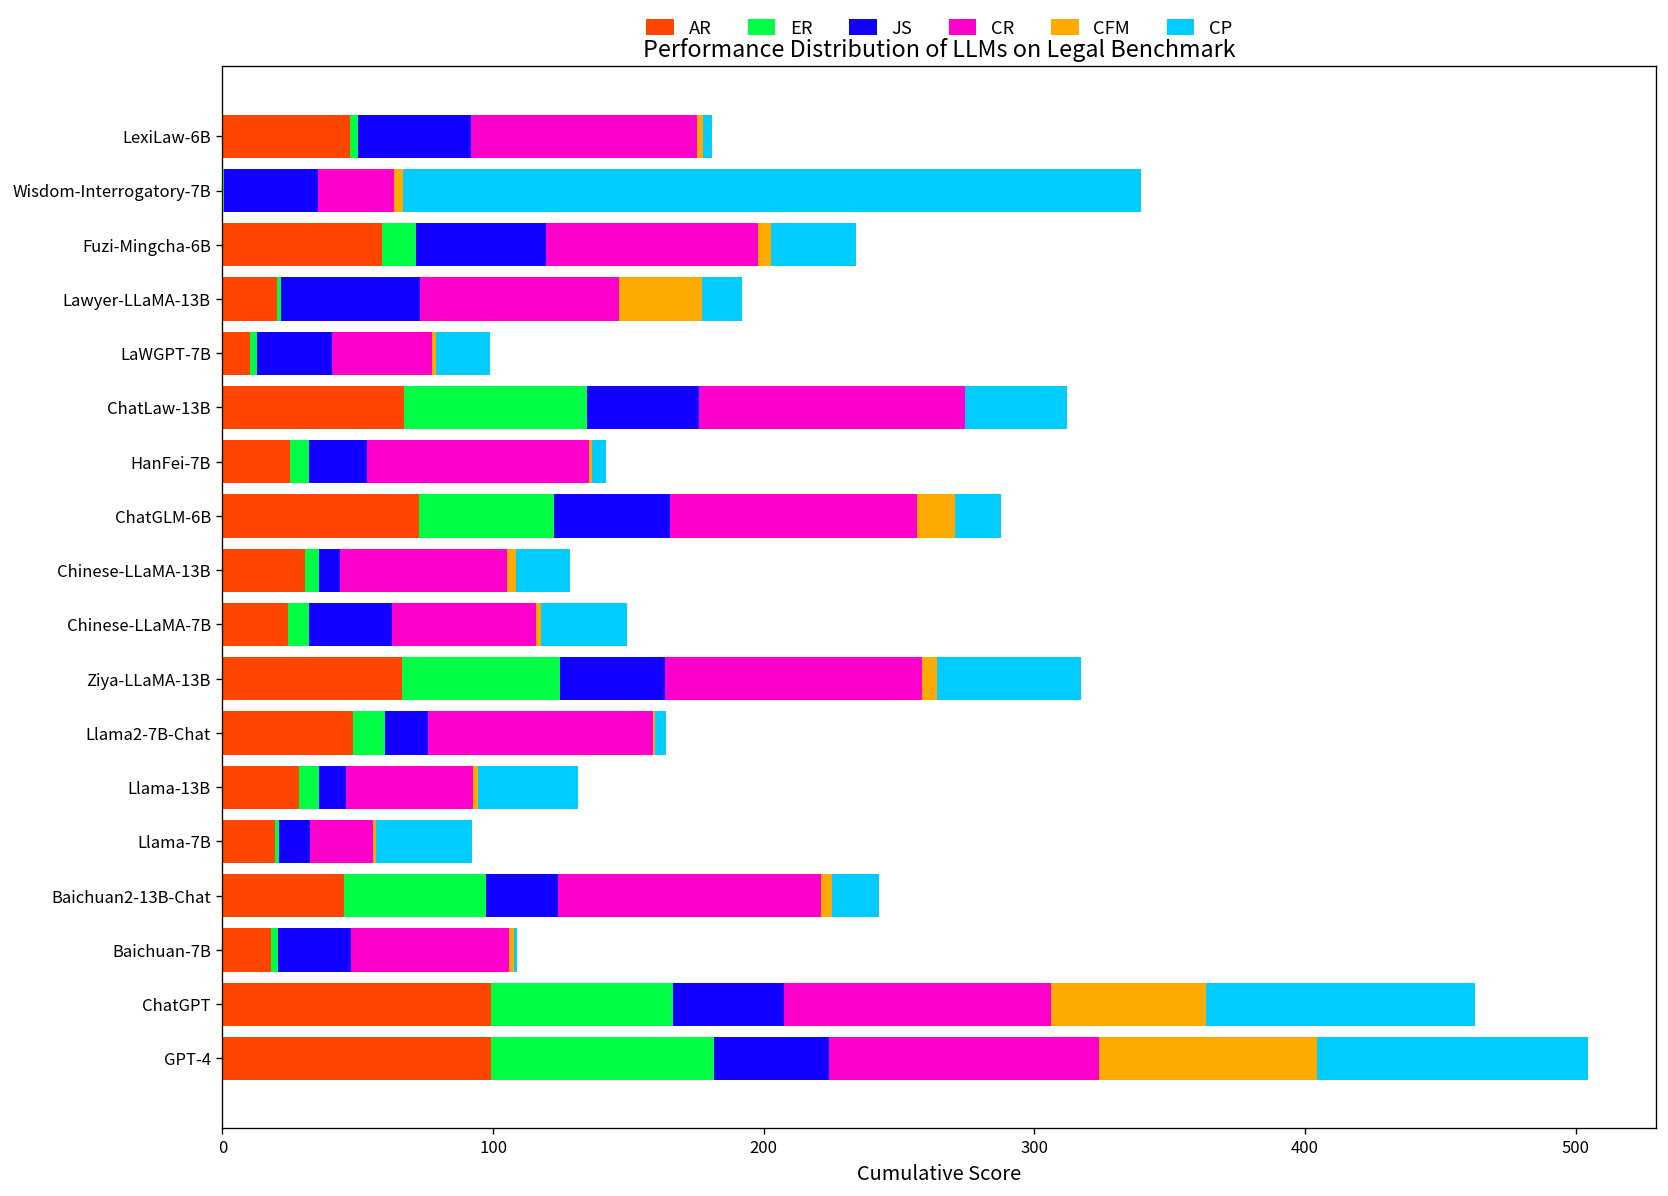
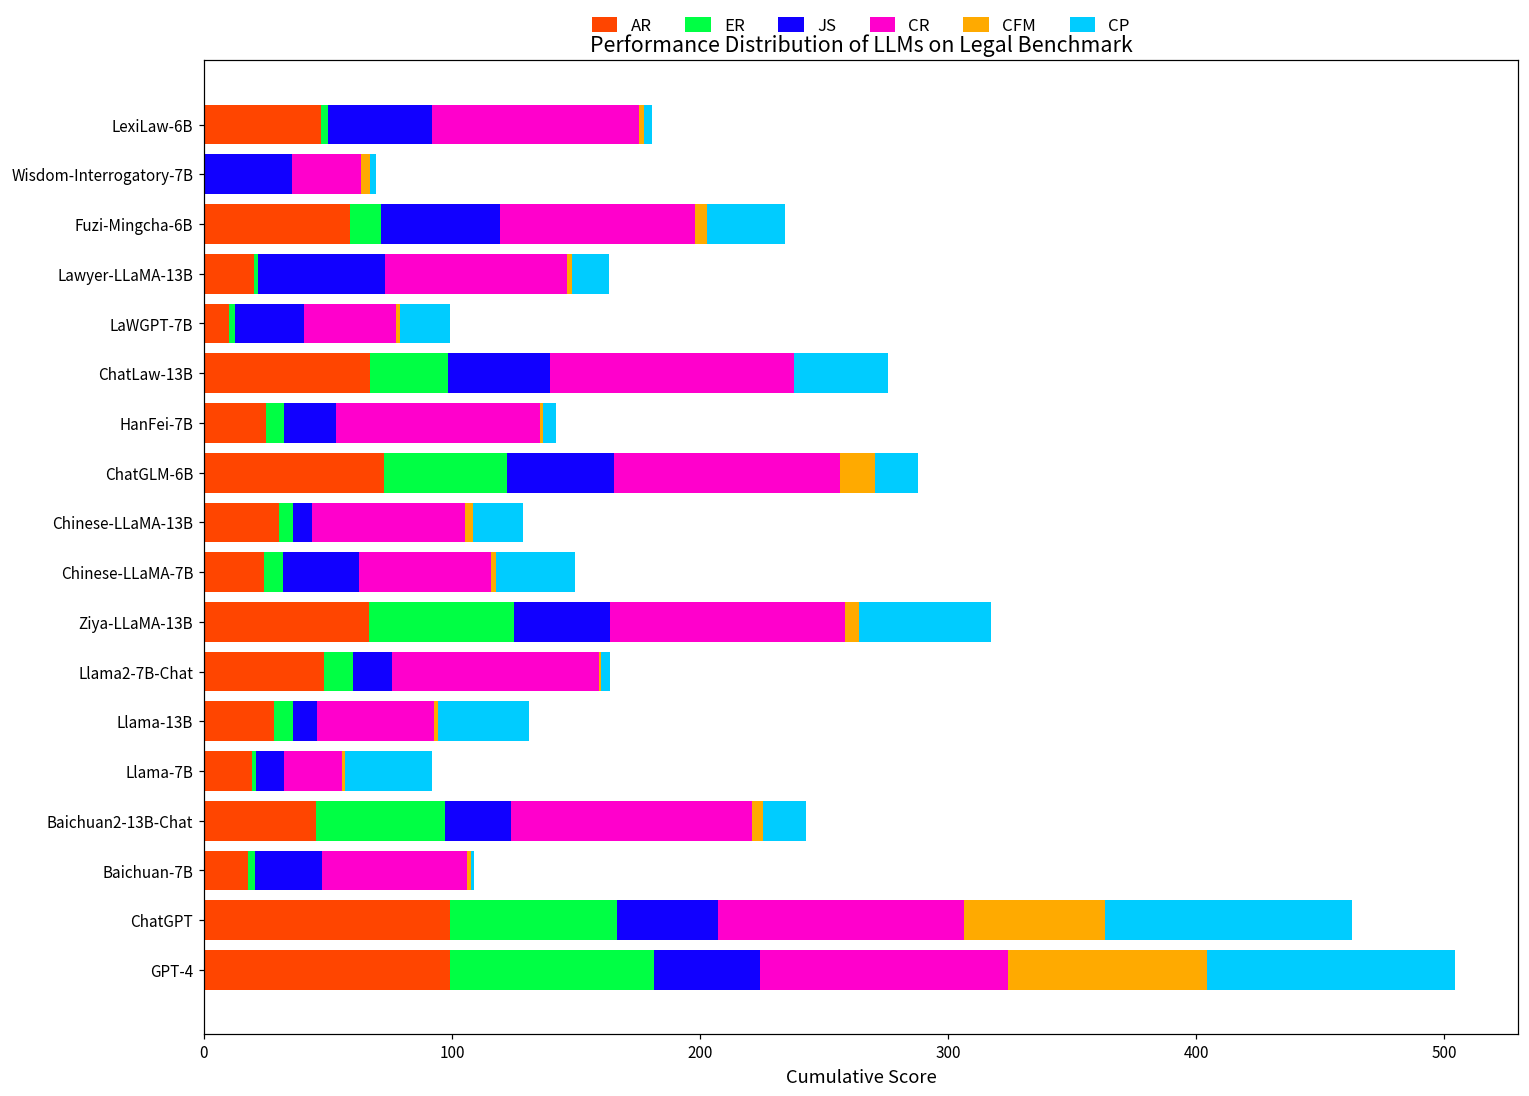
  {
    "AR": {
      "LexiLaw-6B": 47,
      "Fuzi-Mingcha-6B": 59,
      "Lawyer-LLaMA-13B": 20,
      "LaWGPT-7B": 10,
      "ChatLaw-13B": 67,
      "HanFei-7B": 25,
      "ChatGLM-6B": 73,
      "Chinese-LLaMA-13B": 30,
      "Chinese-LLaMA-7B": 24,
      "Ziya-LLaMA-13B": 66,
      "Llama2-7B-Chat": 48,
      "Llama-13B": 28,
      "Llama-7B": 20,
      "Baichuan2-13B-Chat": 45,
      "Baichuan-7B": 18,
      "ChatGPT": 99,
      "GPT-4": 99
    },
    "ER": {
      "LexiLaw-6B": 3,
      "Fuzi-Mingcha-6B": 13,
      "Lawyer-LLaMA-13B": 2,
      "LaWGPT-7B": 3,
-     "ChatLaw-13B": 68,
+     "ChatLaw-13B": 31,
      "HanFei-7B": 7,
      "ChatGLM-6B": 50,
      "Chinese-LLaMA-13B": 5,
      "Chinese-LLaMA-7B": 7,
      "Ziya-LLaMA-13B": 58,
      "Llama2-7B-Chat": 12,
      "Llama-13B": 8,
      "Llama-7B": 1,
      "Baichuan2-13B-Chat": 52,
      "Baichuan-7B": 3,
      "ChatGPT": 67,
      "GPT-4": 82
    },
    "JS": {
      "LexiLaw-6B": 42,
      "Wisdom-Interrogatory-7B": 35,
      "Fuzi-Mingcha-6B": 48,
      "Lawyer-LLaMA-13B": 51,
      "LaWGPT-7B": 28,
      "ChatLaw-13B": 41,
      "HanFei-7B": 21,
      "ChatGLM-6B": 43,
      "Chinese-LLaMA-13B": 8,
      "Chinese-LLaMA-7B": 31,
      "Ziya-LLaMA-13B": 39,
      "Llama2-7B-Chat": 16,
      "Llama-13B": 10,
      "Llama-7B": 11,
      "Baichuan2-13B-Chat": 27,
      "Baichuan-7B": 27,
      "ChatGPT": 41,
      "GPT-4": 43
    },
    "CR": {
      "LexiLaw-6B": 83,
      "Wisdom-Interrogatory-7B": 28,
      "Fuzi-Mingcha-6B": 79,
      "Lawyer-LLaMA-13B": 73,
      "LaWGPT-7B": 37,
      "ChatLaw-13B": 98,
      "HanFei-7B": 82,
      "ChatGLM-6B": 91,
      "Chinese-LLaMA-13B": 62,
      "Chinese-LLaMA-7B": 53,
      "Ziya-LLaMA-13B": 95,
      "Llama2-7B-Chat": 83,
      "Llama-13B": 47,
      "Llama-7B": 23,
      "Baichuan2-13B-Chat": 97,
      "Baichuan-7B": 58,
      "ChatGPT": 99,
      "GPT-4": 100
    },
    "CFM": {
      "LexiLaw-6B": 2,
      "Wisdom-Interrogatory-7B": 4,
      "Fuzi-Mingcha-6B": 5,
-     "Lawyer-LLaMA-13B": 31,
+     "Lawyer-LLaMA-13B": 2,
      "LaWGPT-7B": 2,
      "ChatLaw-13B": 0,
      "HanFei-7B": 1,
      "ChatGLM-6B": 14,
      "Chinese-LLaMA-13B": 3,
      "Chinese-LLaMA-7B": 2,
      "Ziya-LLaMA-13B": 6,
      "Llama-13B": 2,
      "Llama-7B": 1,
      "Baichuan2-13B-Chat": 4,
      "Baichuan-7B": 2,
      "ChatGPT": 57,
      "GPT-4": 81
    },
    "CP": {
      "LexiLaw-6B": 3,
-     "Wisdom-Interrogatory-7B": 273,
+     "Wisdom-Interrogatory-7B": 2,
      "Fuzi-Mingcha-6B": 32,
      "Lawyer-LLaMA-13B": 15,
      "LaWGPT-7B": 20,
      "ChatLaw-13B": 38,
      "HanFei-7B": 5,
      "ChatGLM-6B": 17,
      "Chinese-LLaMA-13B": 20,
      "Chinese-LLaMA-7B": 32,
      "Ziya-LLaMA-13B": 53,
      "Llama2-7B-Chat": 4,
      "Llama-13B": 37,
      "Llama-7B": 35,
      "Baichuan2-13B-Chat": 18,
      "Baichuan-7B": 1,
      "ChatGPT": 99,
      "GPT-4": 100
    }
  }
